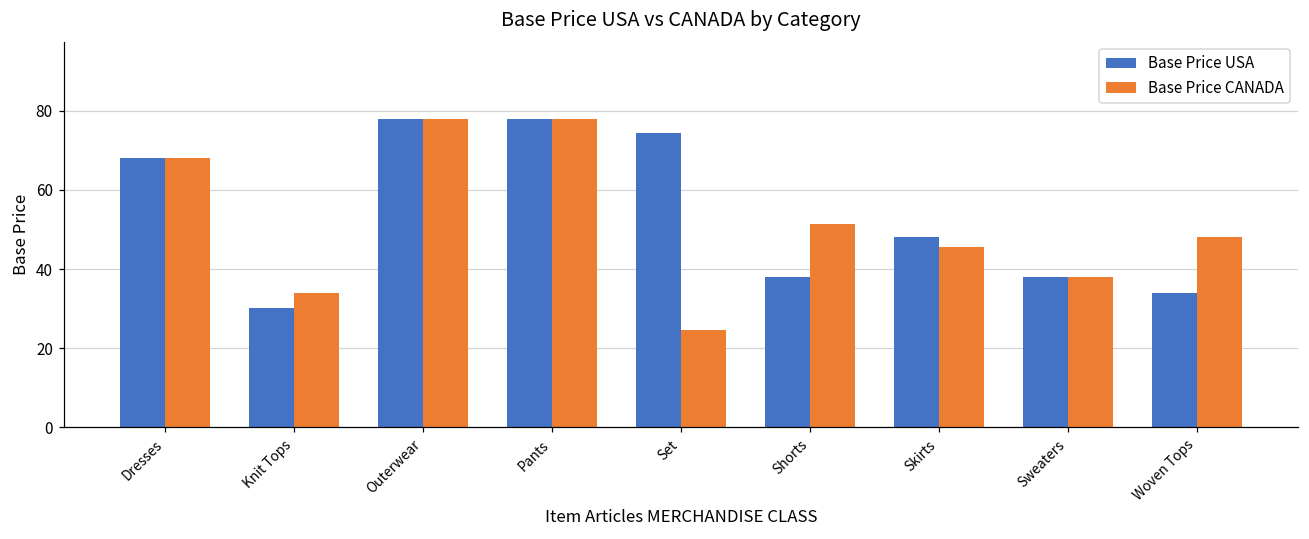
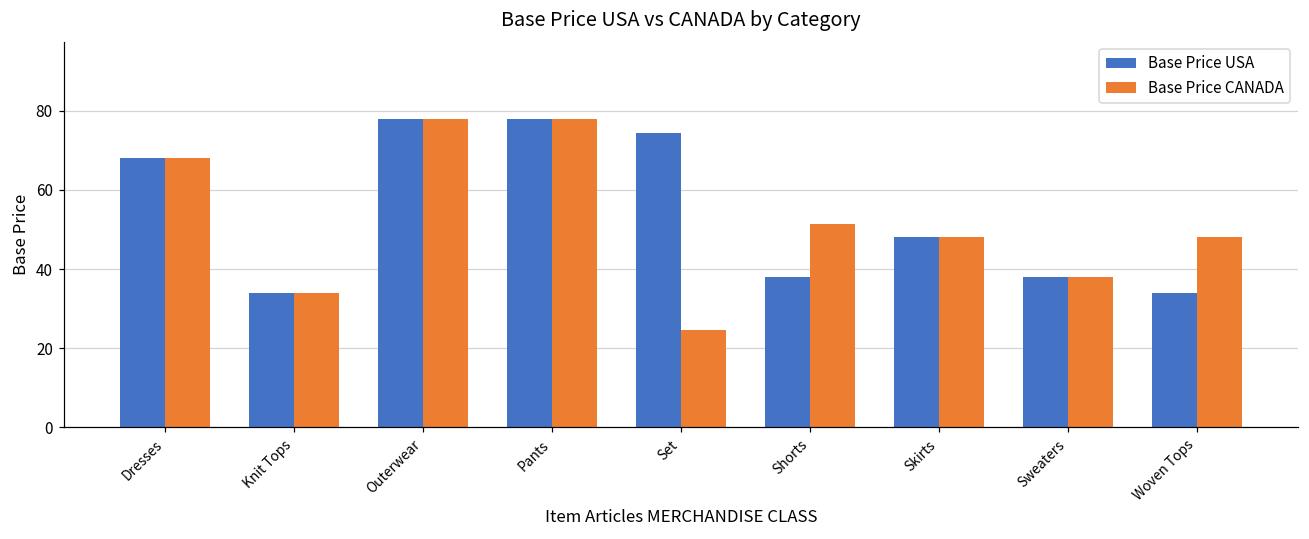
  {
    "Base Price USA": {
      "Dresses": 68,
-     "Knit Tops": 30,
+     "Knit Tops": 34,
      "Outerwear": 78,
      "Pants": 78,
      "Set": 74,
      "Shorts": 38,
      "Skirts": 48,
      "Sweaters": 38,
      "Woven Tops": 34
    },
    "Base Price CANADA": {
      "Dresses": 68,
      "Knit Tops": 34,
      "Outerwear": 78,
      "Pants": 78,
      "Set": 25,
      "Shorts": 51,
-     "Skirts": 46,
+     "Skirts": 48,
      "Sweaters": 38,
      "Woven Tops": 48
    }
  }
